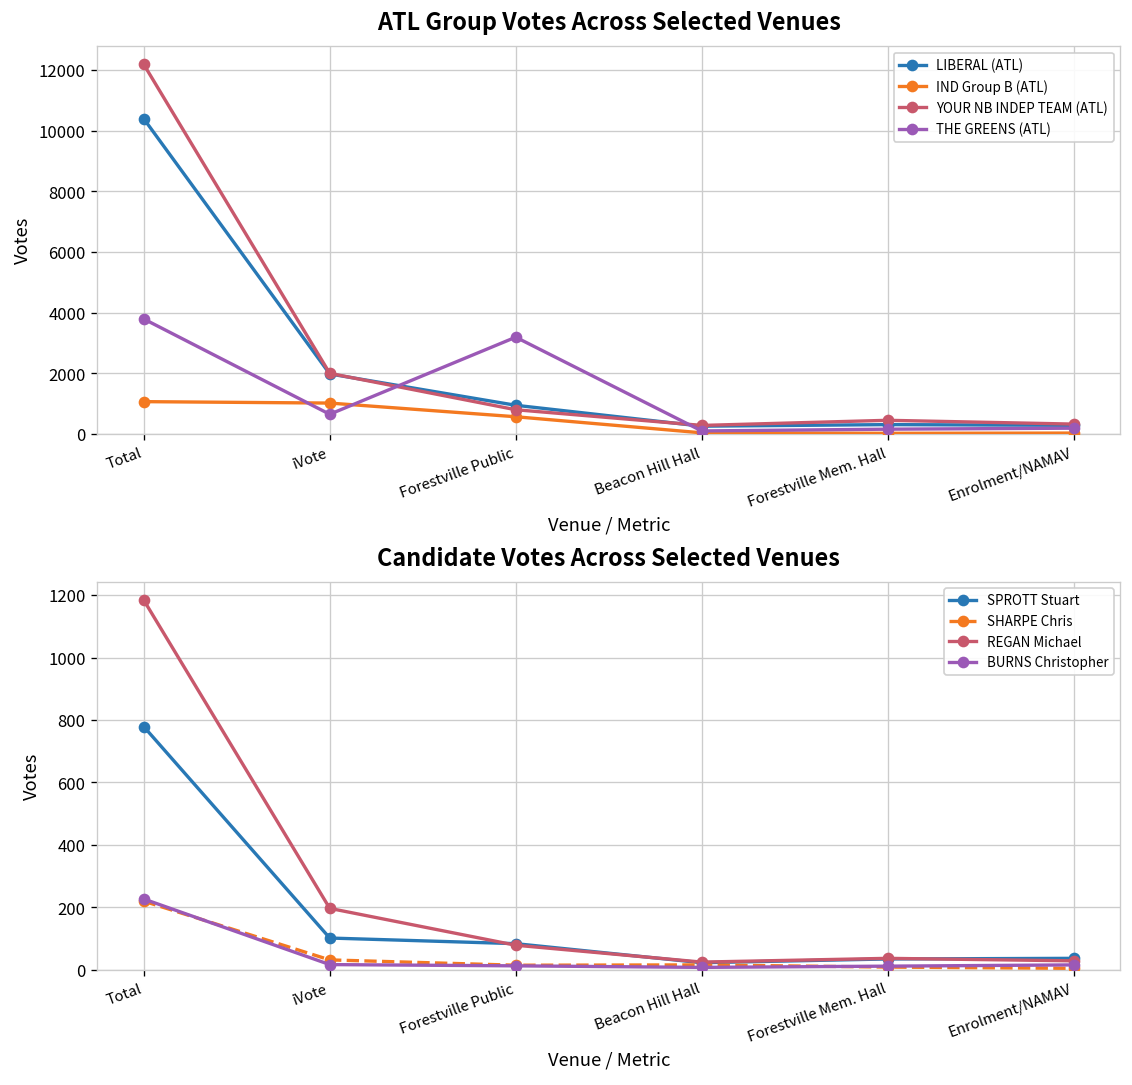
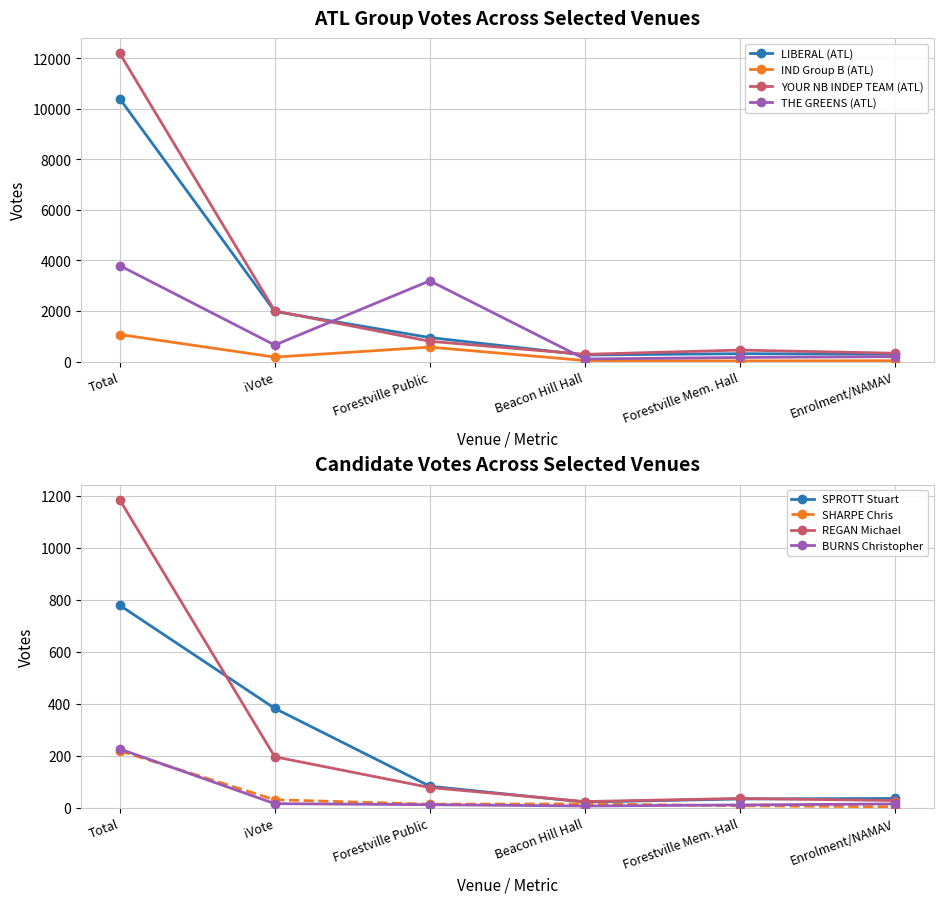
  {
    "ATL Group Votes Across Selected Venues": {
      "LIBERAL (ATL)": {
        "Total": 10400,
        "Forestville Public": 1000,
        "Forestville Mem. Hall": 300
      },
      "IND Group B (ATL)": {
        "Total": 1100,
-       "iVote": 1000,
+       "iVote": 200,
        "Forestville Public": 600,
        "Forestville Mem. Hall": 0,
        "Enrolment/NAMAV": 0
      },
      "YOUR NB INDEP TEAM (ATL)": {
        "Total": 12200,
        "Forestville Public": 800,
        "Forestville Mem. Hall": 500
      },
      "THE GREENS (ATL)": {
        "Total": 3800,
        "iVote": 700,
        "Forestville Public": 3200,
        "Forestville Mem. Hall": 200
      }
    },
    "Candidate Votes Across Selected Venues": {
      "SPROTT Stuart": {
        "Total": 780,
-       "iVote": 100
+       "iVote": 380
      },
      "SHARPE Chris": {
        "iVote": 30,
        "Enrolment/NAMAV": 10
      },
      "REGAN Michael": {
        "Total": 1180,
        "iVote": 200
      },
      "BURNS Christopher": {
        "iVote": 20,
        "Enrolment/NAMAV": 20
      }
    }
  }
